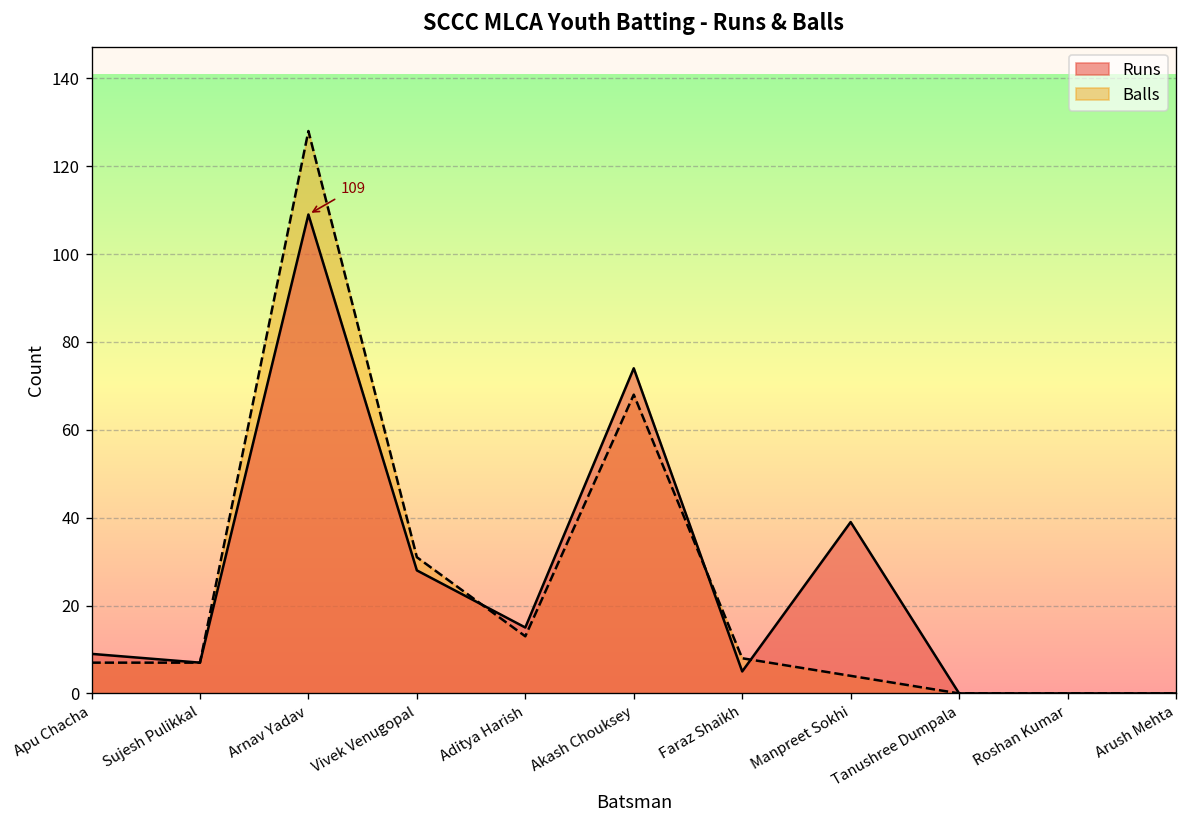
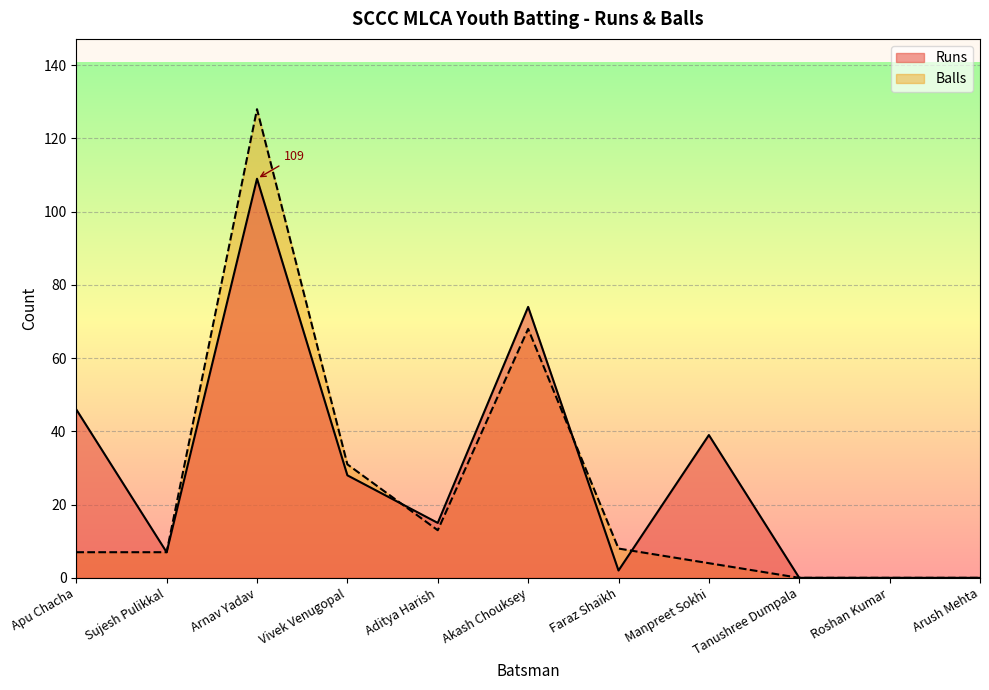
  {
    "Runs": {
-     "Apu Chacha": 9,
+     "Apu Chacha": 46,
      "Vivek Venugopal": 28,
      "Aditya Harish": 15,
      "Akash Chouksey": 74,
-     "Faraz Shaikh": 5,
+     "Faraz Shaikh": 2,
      "Manpreet Sokhi": 39
    },
    "Balls": {
      "Apu Chacha": 7,
      "Arnav Yadav": 128,
      "Vivek Venugopal": 31,
      "Aditya Harish": 13,
      "Akash Chouksey": 68,
      "Faraz Shaikh": 8,
      "Manpreet Sokhi": 4
    }
  }
